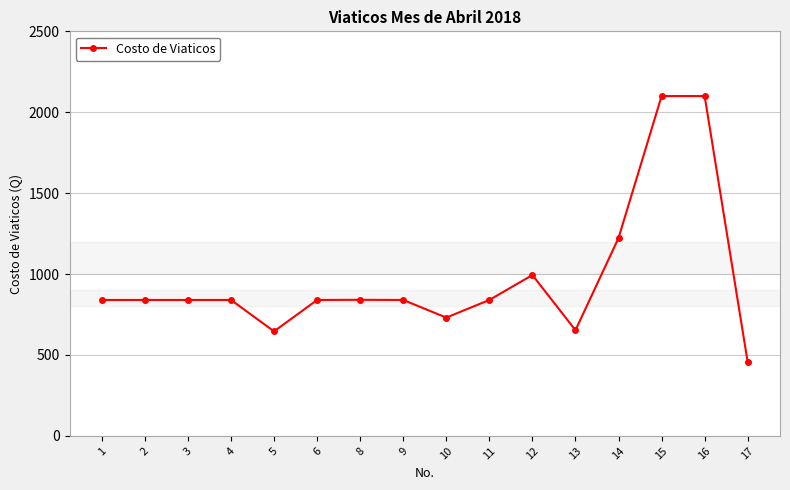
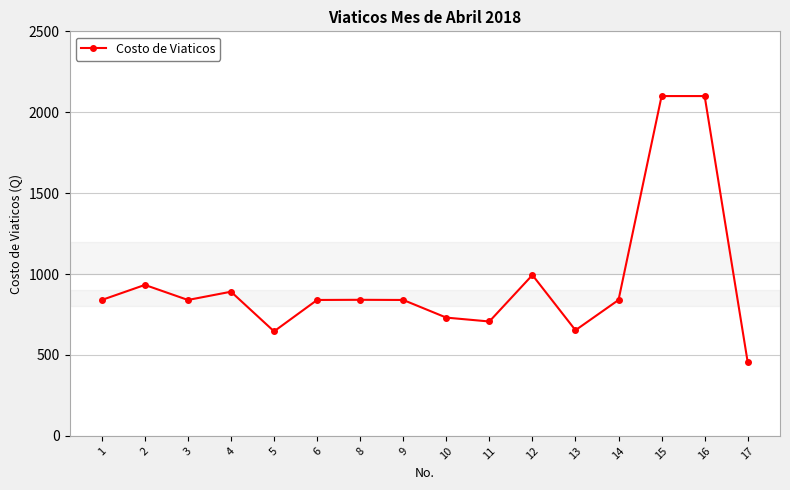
  {
    "1": 840,
-   "2": 840,
+   "2": 930,
    "3": 840,
-   "4": 840,
+   "4": 890,
    "5": 650,
    "6": 840,
    "8": 840,
    "9": 840,
    "10": 730,
-   "11": 840,
+   "11": 710,
    "12": 990,
    "13": 650,
-   "14": 1220,
+   "14": 840,
    "15": 2100,
    "16": 2100,
    "17": 460
  }
